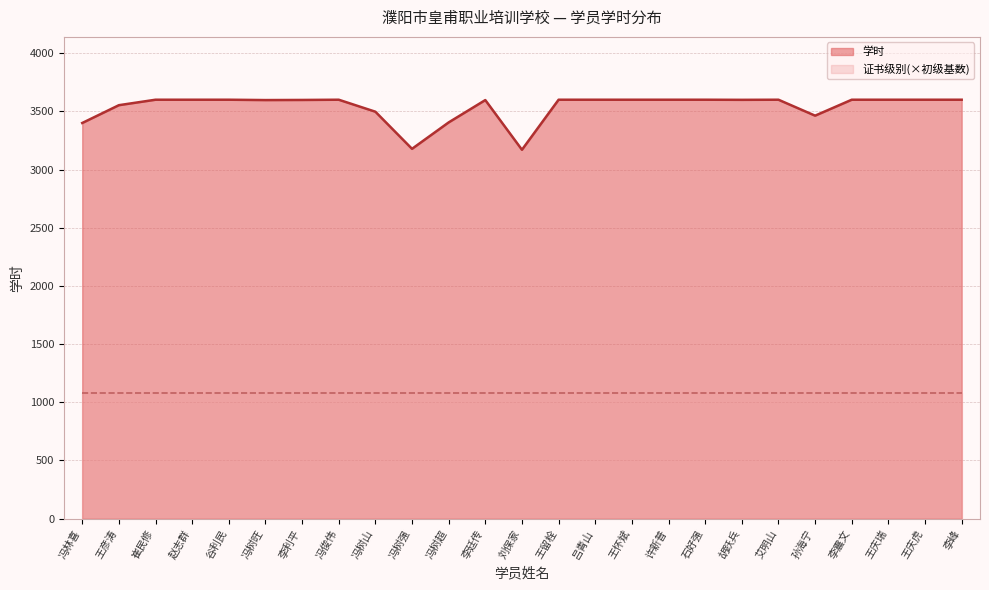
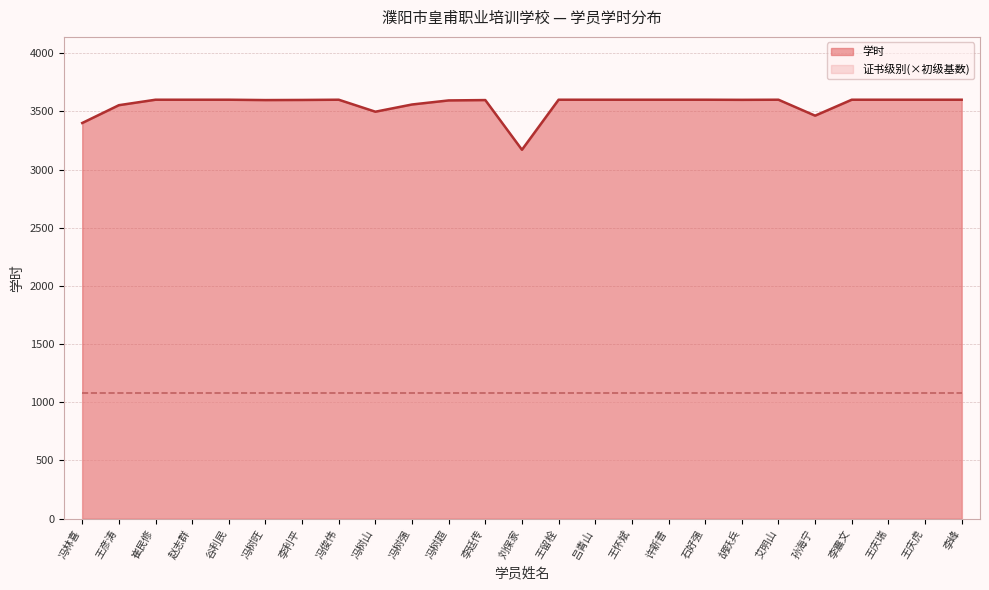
  {
    "学时": {
      "冯林喜": 3400,
      "王彦涛": 3550,
      "崔民修": 3600,
      "赵志群": 3600,
      "谷利民": 3600,
      "冯树旺": 3600,
      "李利平": 3600,
      "冯俊伟": 3600,
      "冯树山": 3500,
-     "冯树强": 3180,
-     "冯树超": 3410,
+     "冯树强": 3560,
+     "冯树超": 3590,
      "李廷传": 3600,
      "刘保家": 3170,
      "王留栓": 3600,
      "吕青山": 3600,
      "王怀斌": 3600,
      "许新普": 3600,
      "石好强": 3600,
      "胡跃兵": 3600,
      "艾明山": 3600,
      "孙海宁": 3460,
      "李震文": 3600,
      "王庆瑞": 3600,
      "王庆虎": 3600,
      "李峰": 3600
    },
    "证书级别(×初级基数)": {
      "冯林喜": 1080,
      "王彦涛": 1080,
      "崔民修": 1080,
      "赵志群": 1080,
      "谷利民": 1080,
      "冯树旺": 1080,
      "李利平": 1080,
      "冯俊伟": 1080,
      "冯树山": 1080,
      "冯树强": 1080,
      "冯树超": 1080,
      "李廷传": 1080,
      "刘保家": 1080,
      "王留栓": 1080,
      "吕青山": 1080,
      "王怀斌": 1080,
      "许新普": 1080,
      "石好强": 1080,
      "胡跃兵": 1080,
      "艾明山": 1080,
      "孙海宁": 1080,
      "李震文": 1080,
      "王庆瑞": 1080,
      "王庆虎": 1080,
      "李峰": 1080
    }
  }
